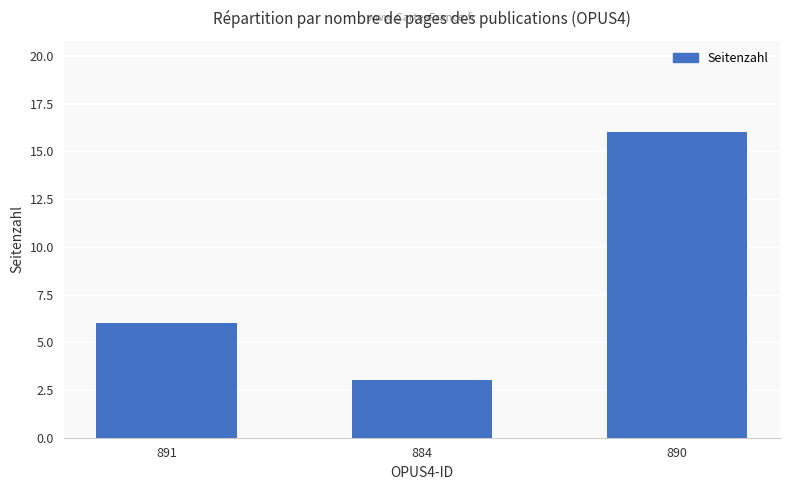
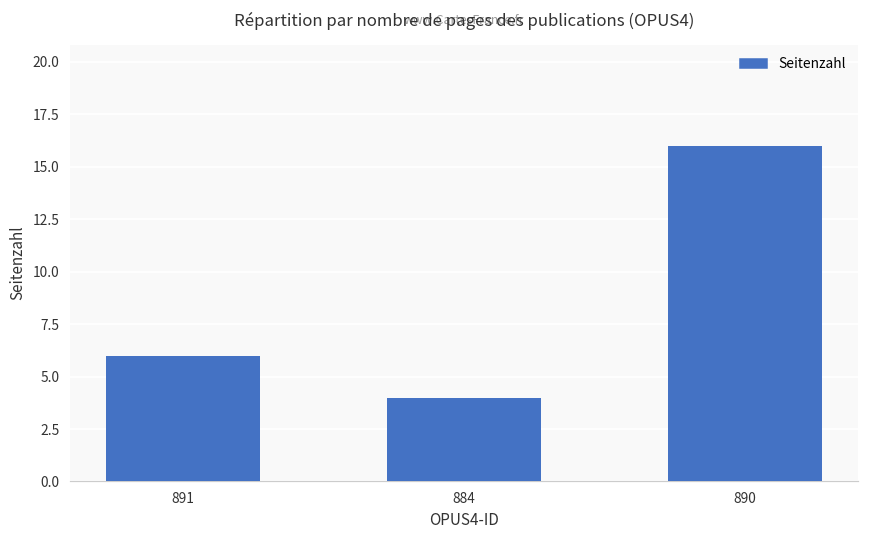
  {
    "891": 6,
-   "884": 3,
+   "884": 4,
    "890": 16
  }
